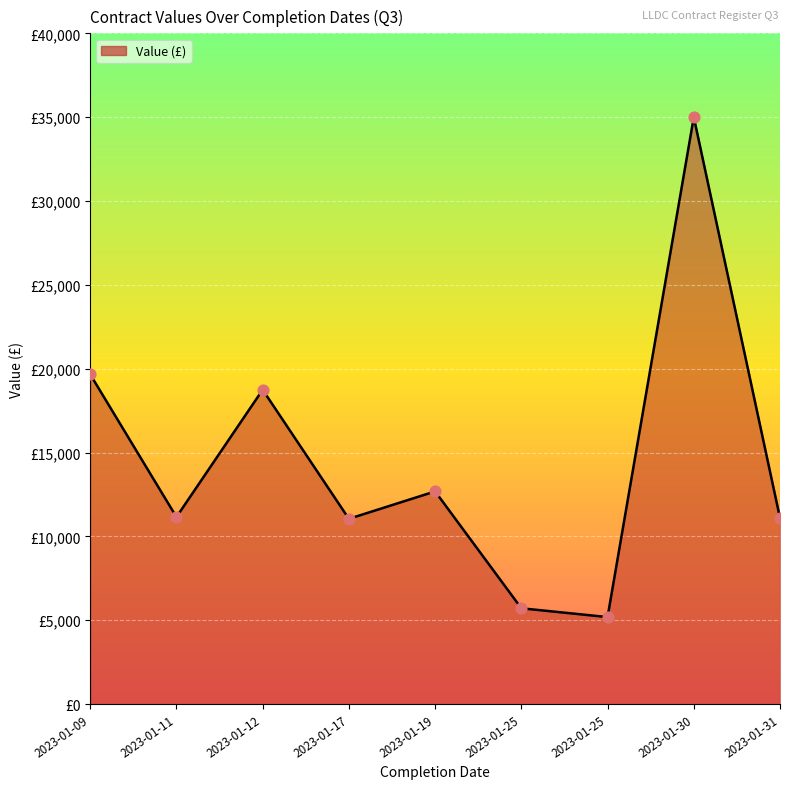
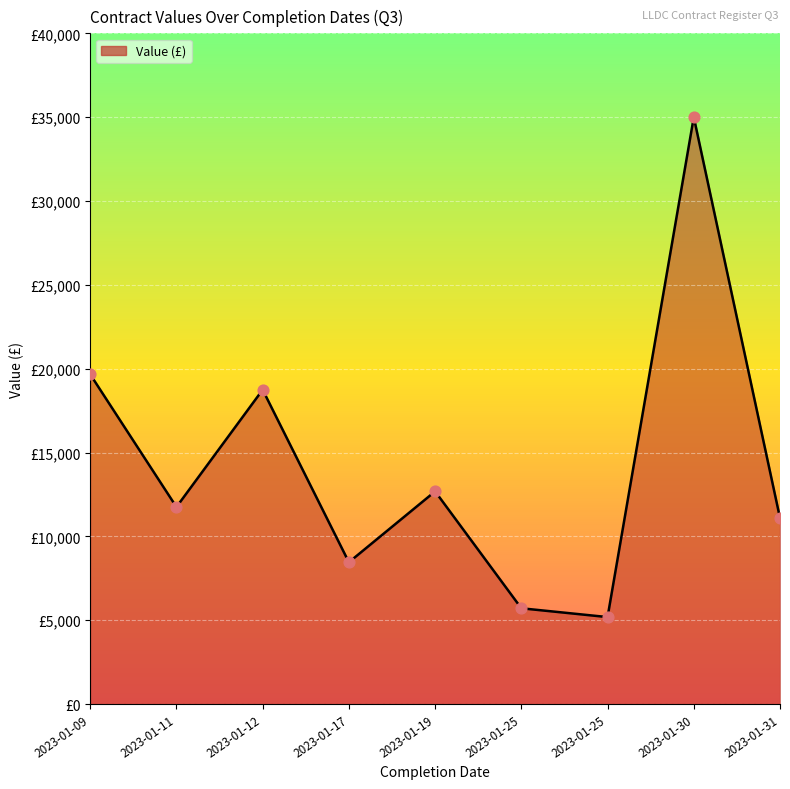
  {
    "2023-01-09": "£19,700",
-   "2023-01-11": "£11,200",
+   "2023-01-11": "£11,800",
    "2023-01-12": "£18,700",
-   "2023-01-17": "£11,000",
+   "2023-01-17": "£8,500",
    "2023-01-19": "£12,700",
    "2023-01-30": "£35,000",
    "2023-01-31": "£11,100"
  }
